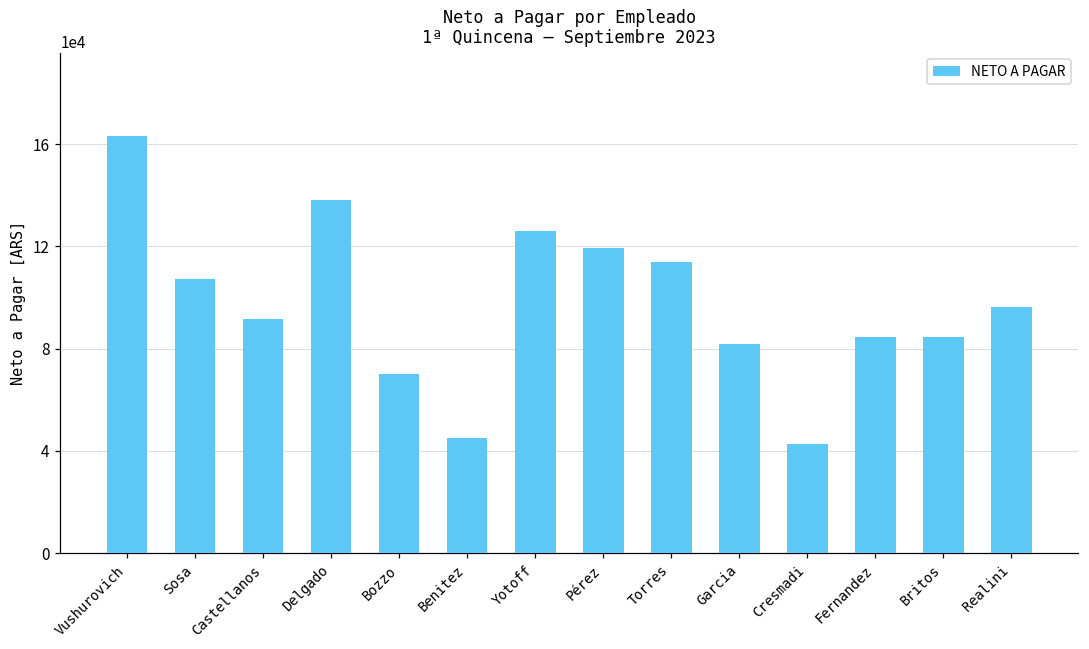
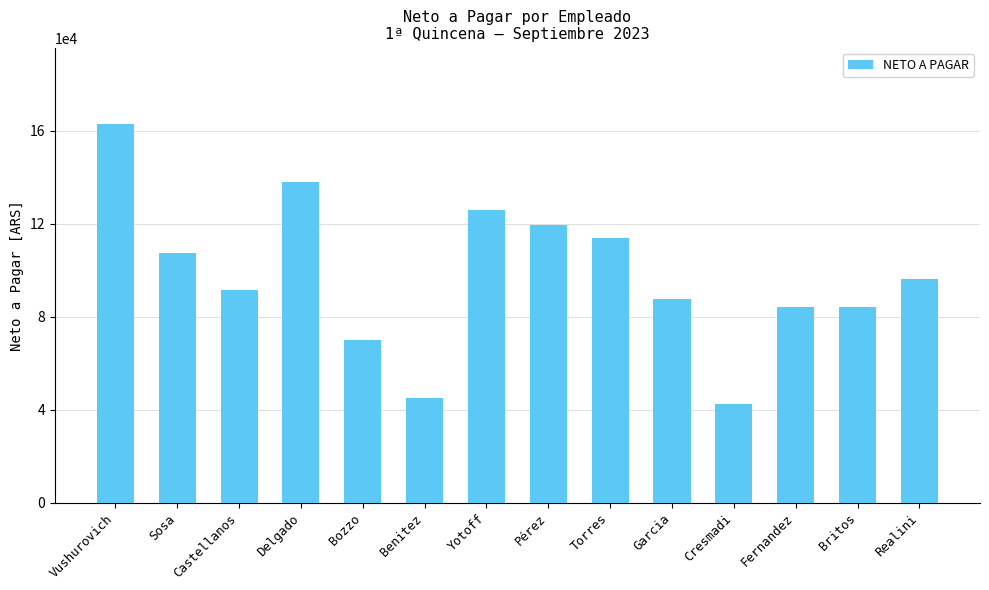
  {
    "Vushurovich": 163000,
    "Sosa": 107000,
    "Castellanos": 91000,
    "Delgado": 138000,
    "Bozzo": 70000,
    "Benitez": 45000,
    "Yotoff": 126000,
    "Pérez": 119000,
    "Torres": 114000,
-   "Garcia": 82000,
+   "Garcia": 88000,
    "Cresmadi": 42000,
    "Fernandez": 84000,
    "Britos": 84000,
    "Realini": 96000
  }
